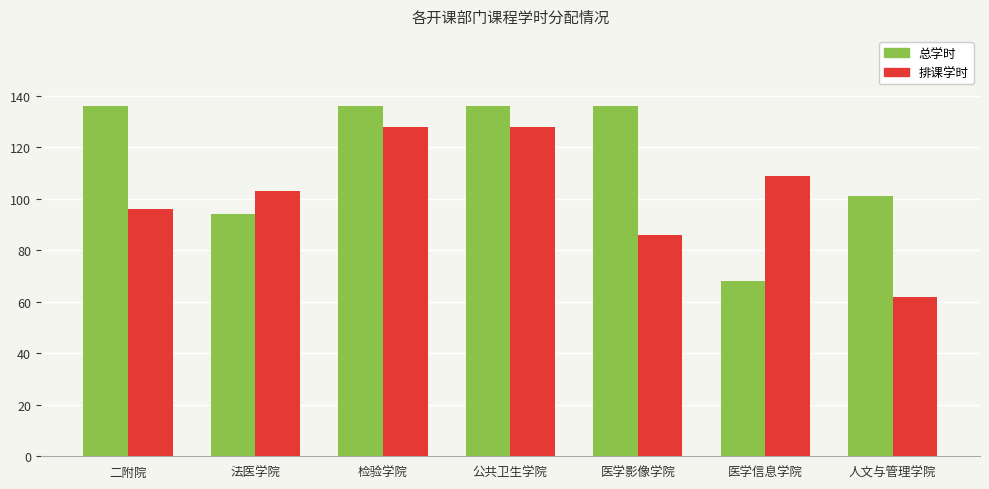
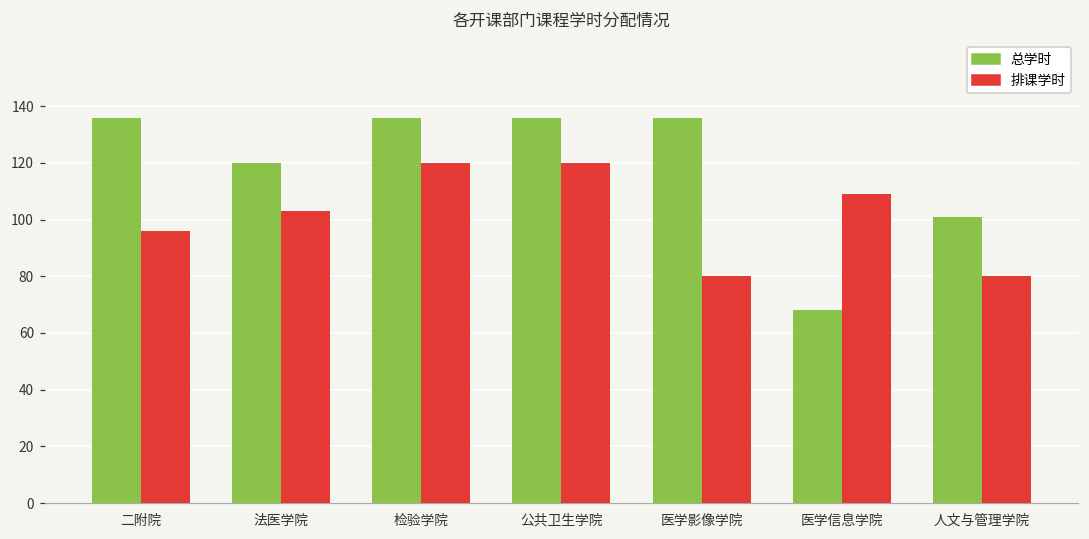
  {
    "总学时": {
      "二附院": 136,
-     "法医学院": 94,
+     "法医学院": 120,
      "检验学院": 136,
      "公共卫生学院": 136,
      "医学影像学院": 136,
      "医学信息学院": 68,
      "人文与管理学院": 101
    },
    "排课学时": {
      "二附院": 96,
      "法医学院": 103,
-     "检验学院": 128,
-     "公共卫生学院": 128,
-     "医学影像学院": 86,
+     "检验学院": 120,
+     "公共卫生学院": 120,
+     "医学影像学院": 80,
      "医学信息学院": 109,
-     "人文与管理学院": 62
+     "人文与管理学院": 80
    }
  }
